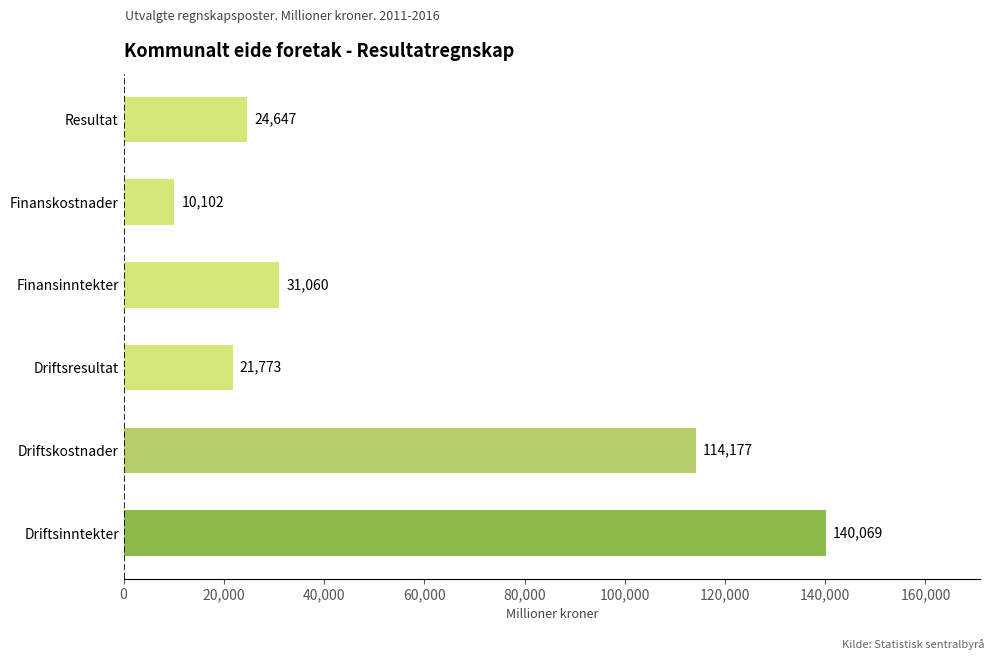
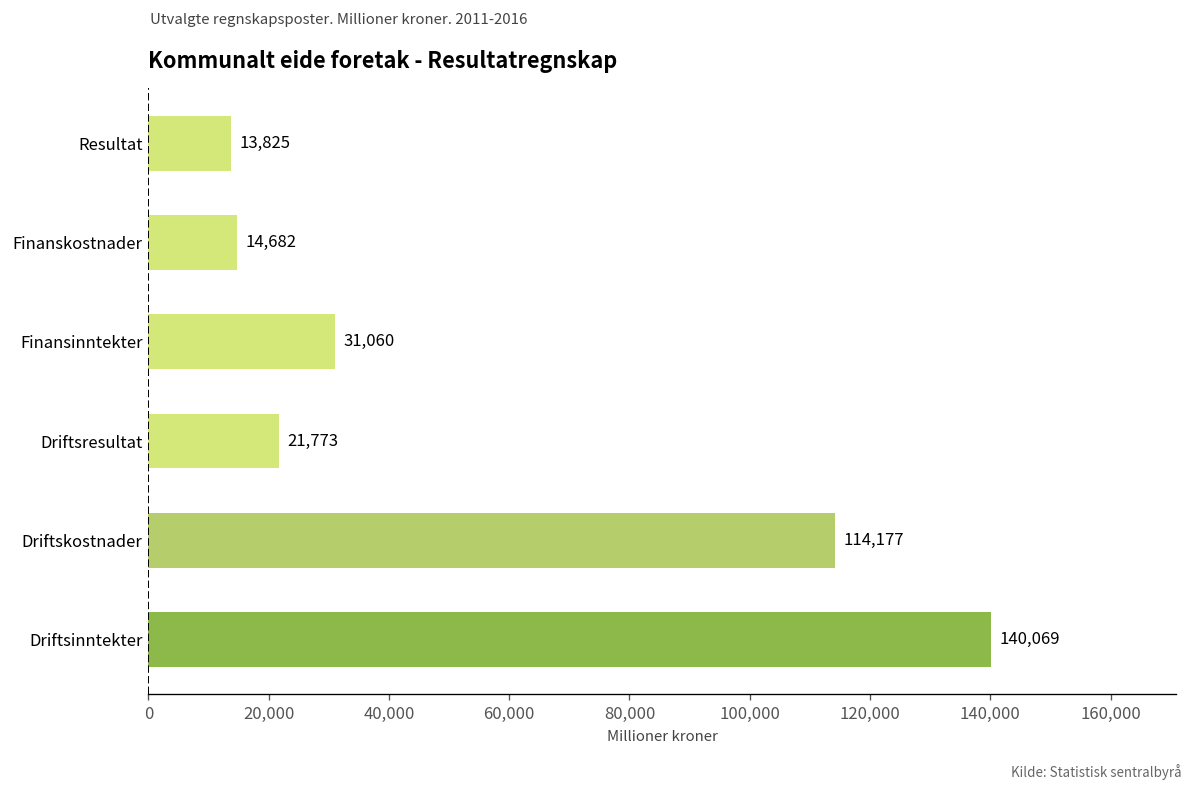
  {
-   "Resultat": "24,647",
-   "Finanskostnader": "10,102",
+   "Resultat": "13,825",
+   "Finanskostnader": "14,682",
    "Finansinntekter": "31,060",
    "Driftsresultat": "21,773",
    "Driftskostnader": "114,177",
    "Driftsinntekter": "140,069"
  }
